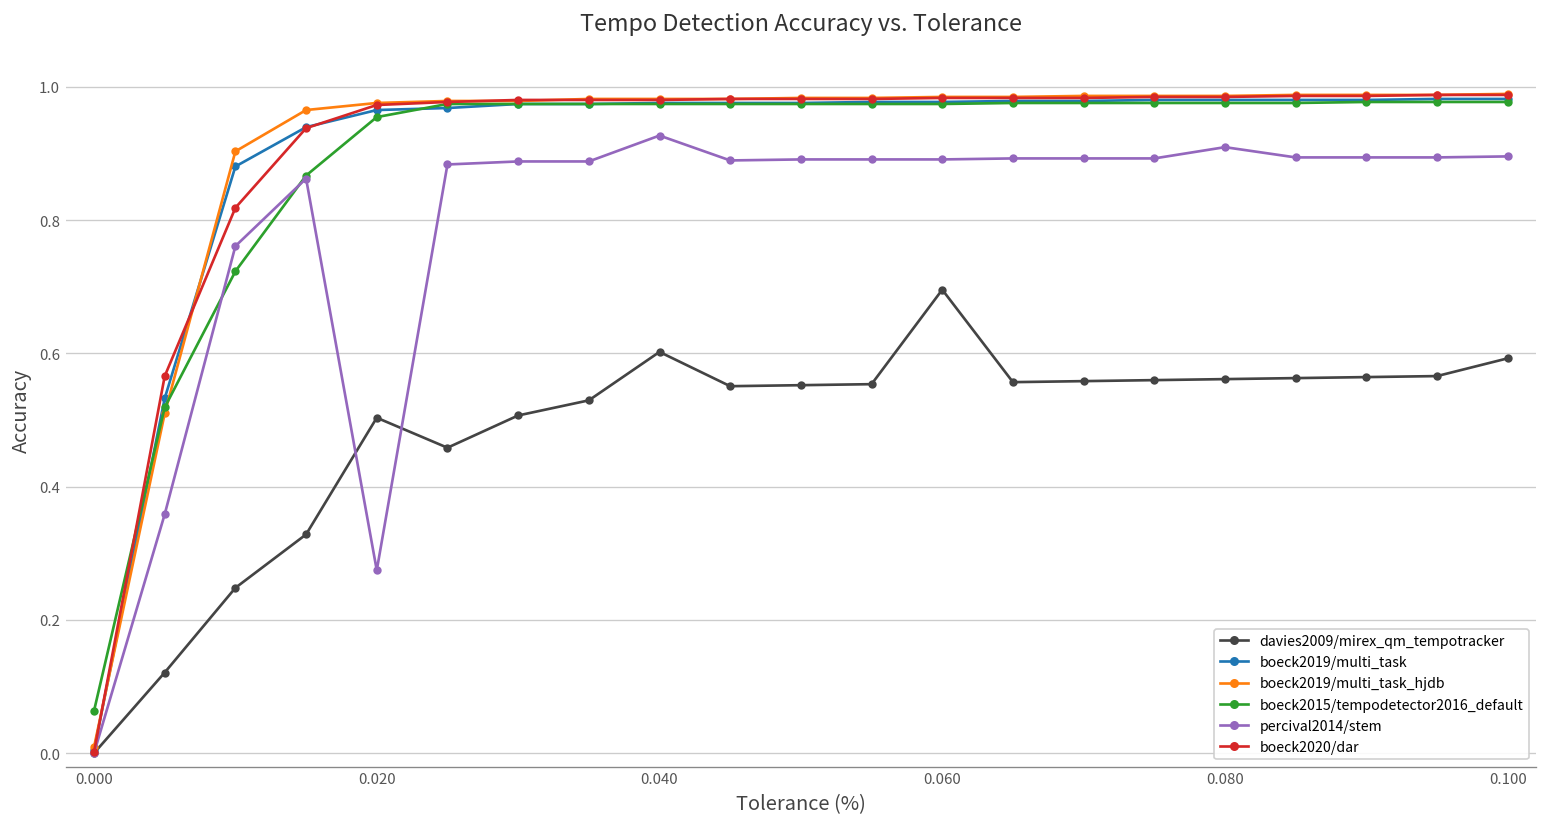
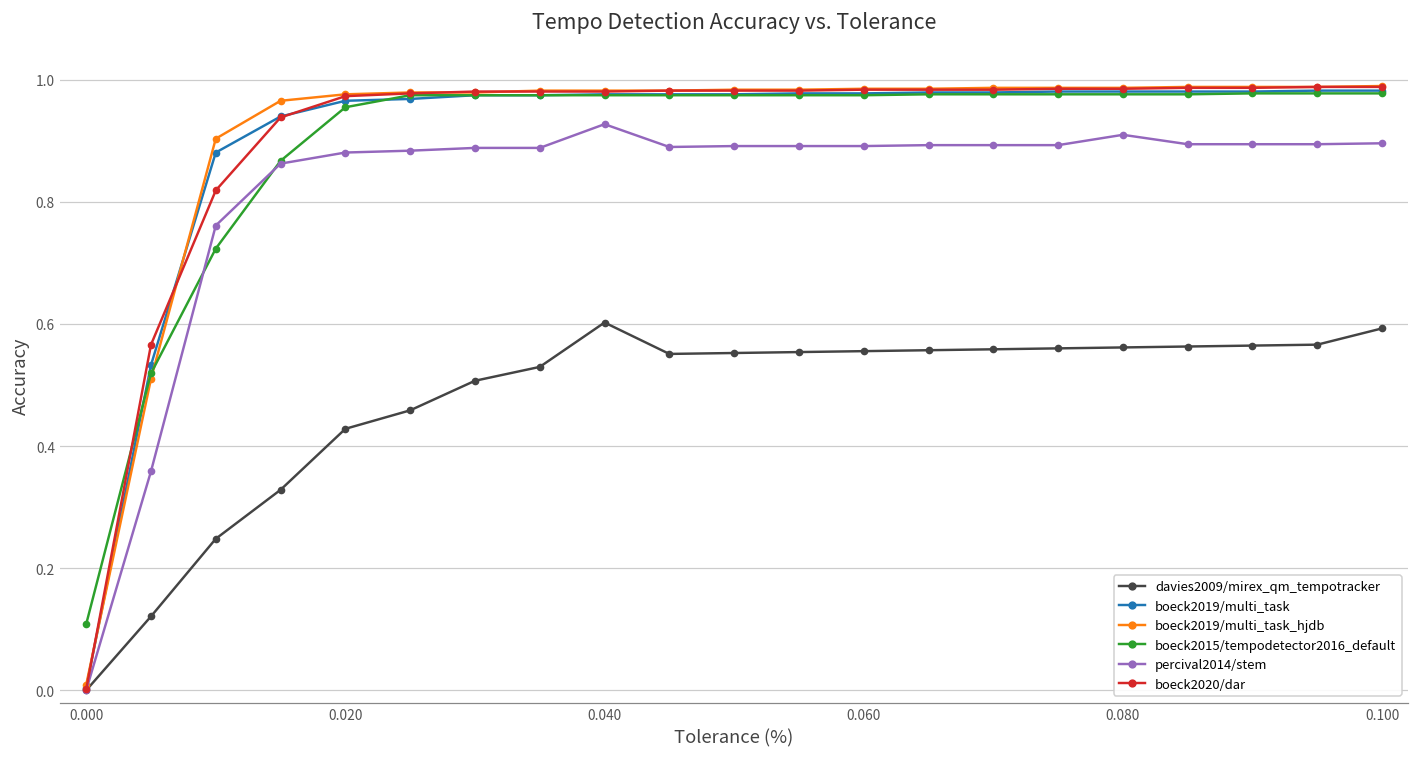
  {
    "davies2009/mirex_qm_tempotracker": {
-     "0.020": 0.50,
+     "0.020": 0.43,
      "0.040": 0.60,
-     "0.060": 0.70,
+     "0.060": 0.56,
      "0.080": 0.56,
      "0.100": 0.59
    },
    "boeck2019/multi_task": {
      "0.020": 0.97
    },
    "boeck2019/multi_task_hjdb": {
      "0.000": 0.01
    },
    "boeck2015/tempodetector2016_default": {
-     "0.000": 0.06,
+     "0.000": 0.11,
      "0.020": 0.95
    },
    "percival2014/stem": {
-     "0.020": 0.27,
+     "0.020": 0.88,
      "0.040": 0.93,
      "0.060": 0.89,
      "0.080": 0.91,
      "0.100": 0.90
    }
  }
